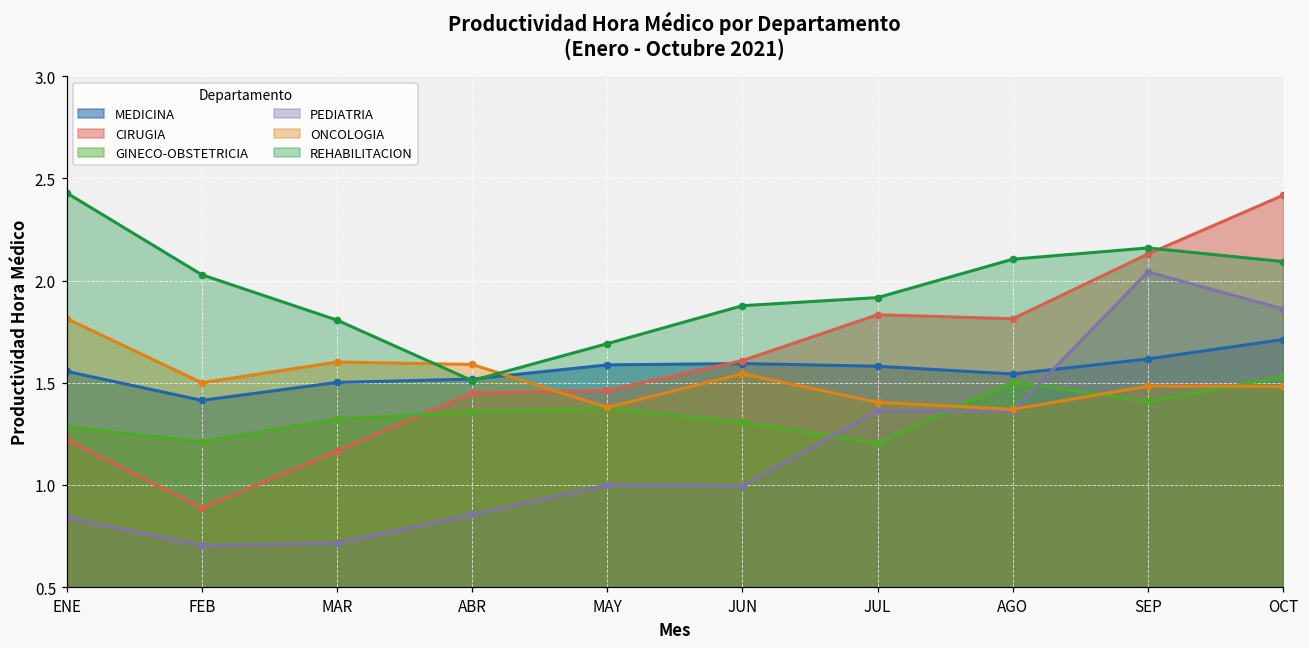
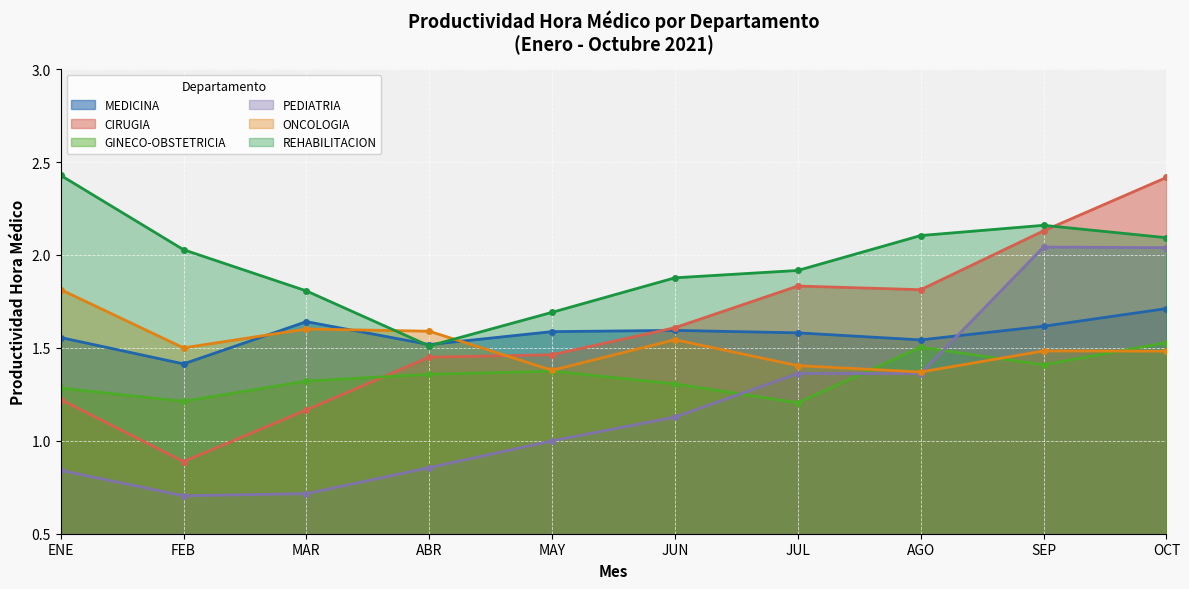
  {
    "MEDICINA": {
      "ENE": 1.56,
      "FEB": 1.41,
-     "MAR": 1.50,
+     "MAR": 1.64,
      "MAY": 1.59,
      "JUN": 1.59,
      "JUL": 1.58,
      "AGO": 1.54,
      "SEP": 1.62,
      "OCT": 1.71
    },
    "PEDIATRIA": {
      "ENE": 0.84,
      "FEB": 0.70,
      "MAR": 0.72,
      "ABR": 0.86,
      "MAY": 1.00,
-     "JUN": 1.00,
+     "JUN": 1.13,
      "JUL": 1.36,
      "SEP": 2.04,
-     "OCT": 1.86
+     "OCT": 2.04
    }
  }
